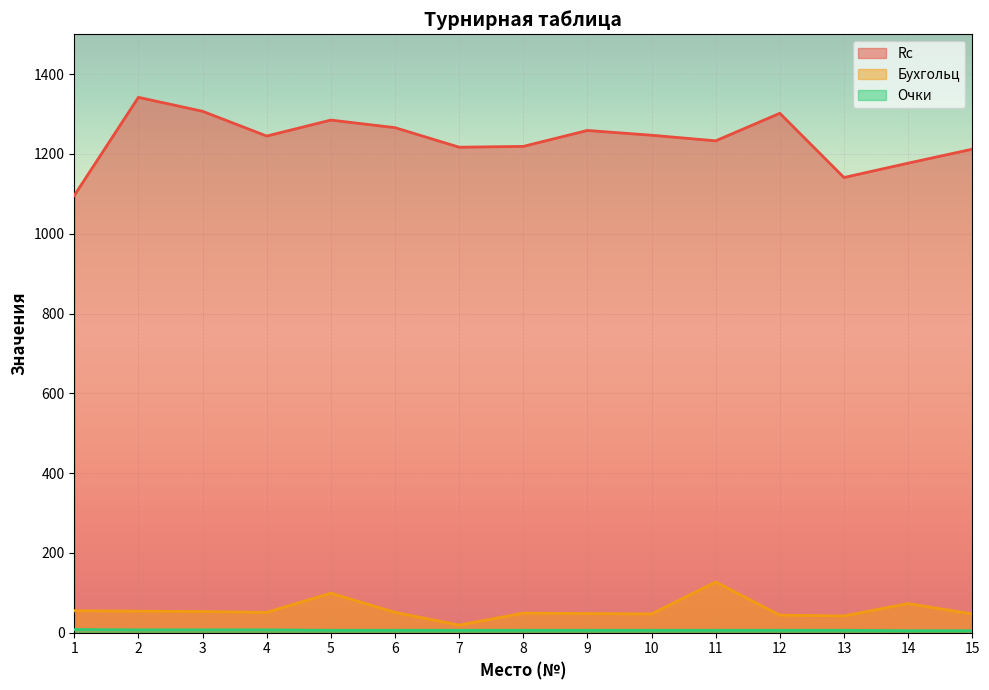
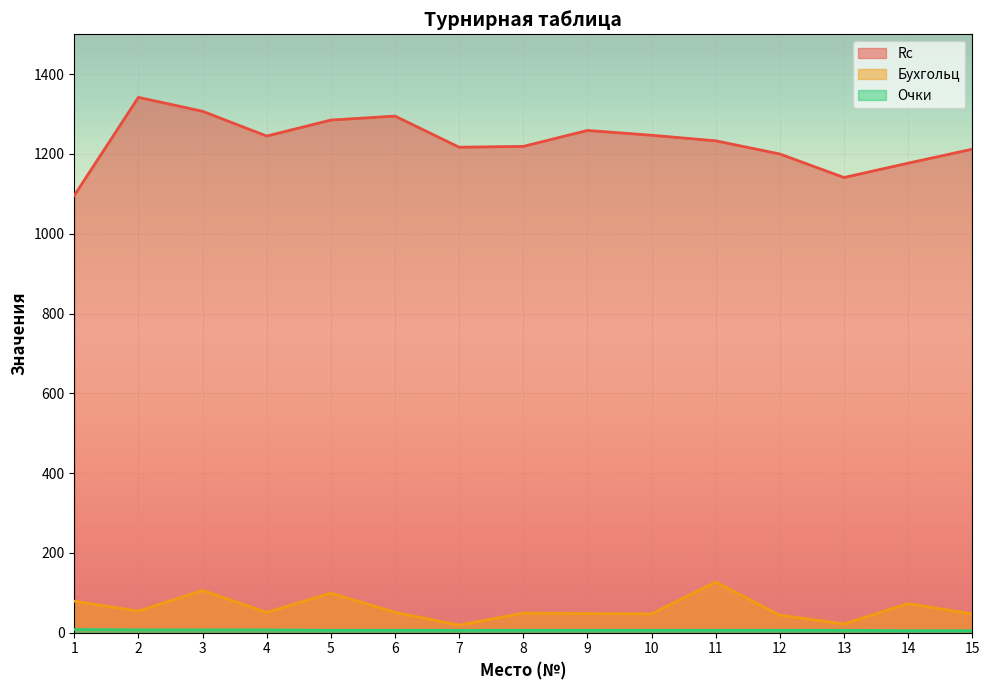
  {
    "Rc": {
      "1": 1100,
      "2": 1340,
      "3": 1310,
      "4": 1250,
      "5": 1290,
-     "6": 1270,
+     "6": 1300,
      "7": 1220,
      "8": 1220,
      "9": 1260,
      "10": 1250,
      "11": 1230,
-     "12": 1300,
+     "12": 1200,
      "13": 1140,
      "14": 1180,
      "15": 1210
    },
    "Бухгольц": {
-     "1": 60,
+     "1": 80,
      "2": 50,
-     "3": 50,
+     "3": 110,
      "4": 50,
      "5": 100,
      "6": 50,
      "7": 20,
      "8": 50,
      "9": 50,
      "10": 50,
      "11": 130,
      "12": 40,
-     "13": 40,
+     "13": 20,
      "14": 70,
      "15": 50
    },
    "Очки": {
      "1": 10,
      "2": 10,
      "3": 10,
      "4": 10,
      "5": 10,
      "6": 10,
      "7": 10,
      "8": 10,
      "9": 10,
      "10": 10,
      "11": 10,
      "12": 10,
      "13": 10,
      "14": 10,
      "15": 10
    }
  }
